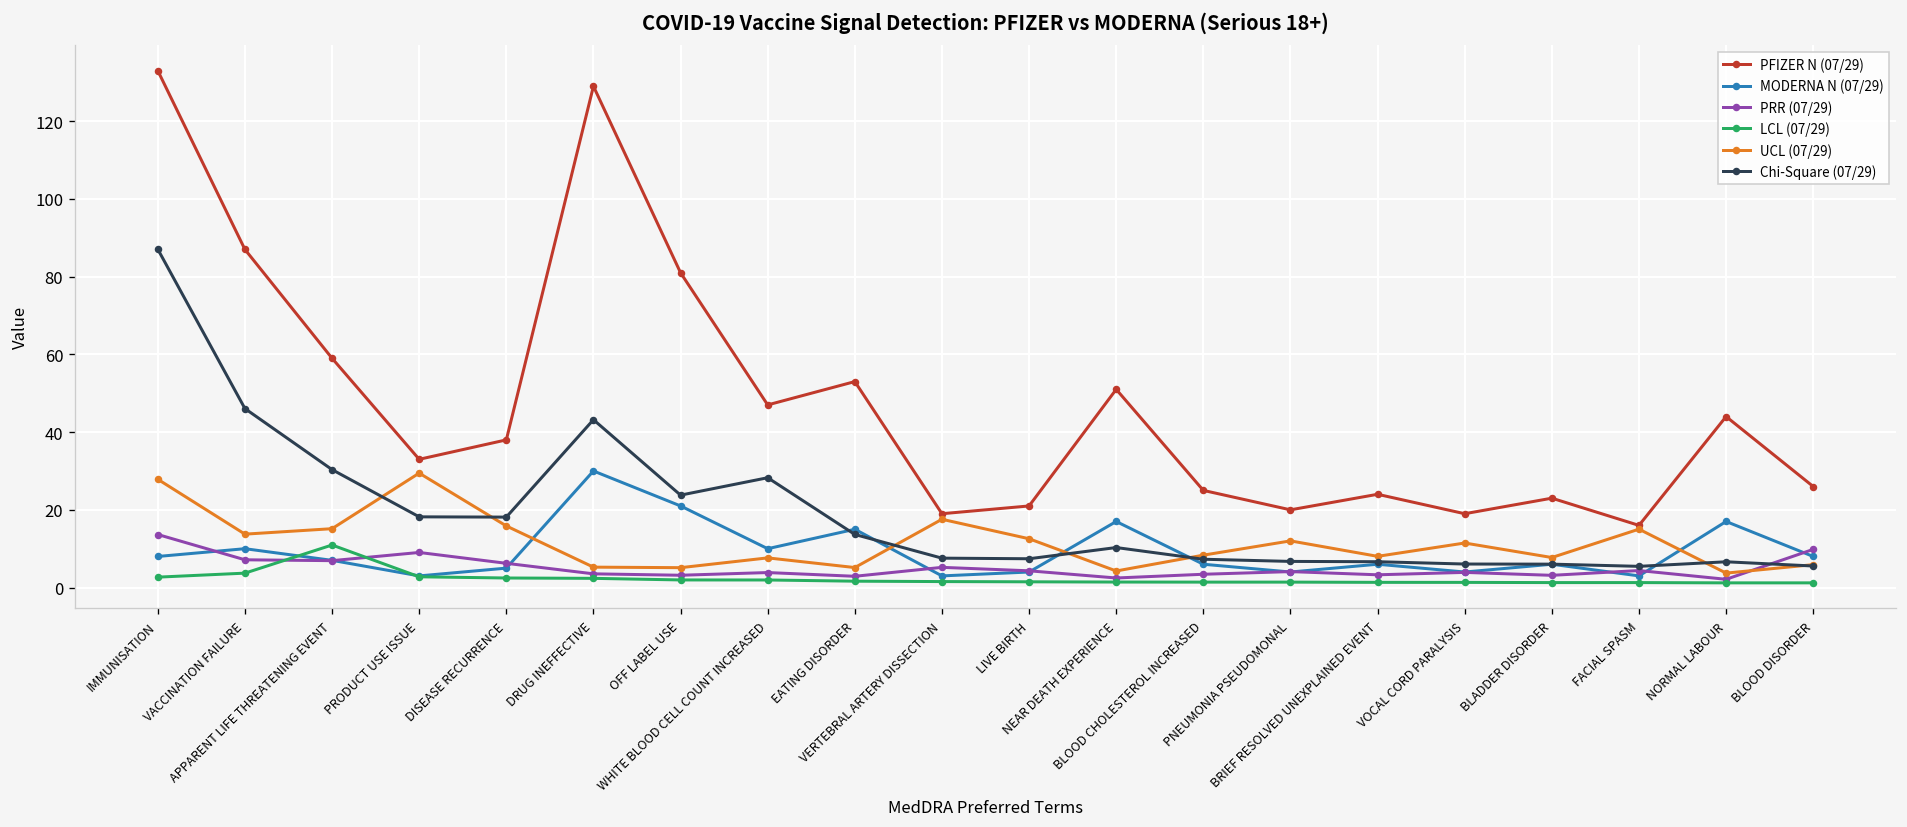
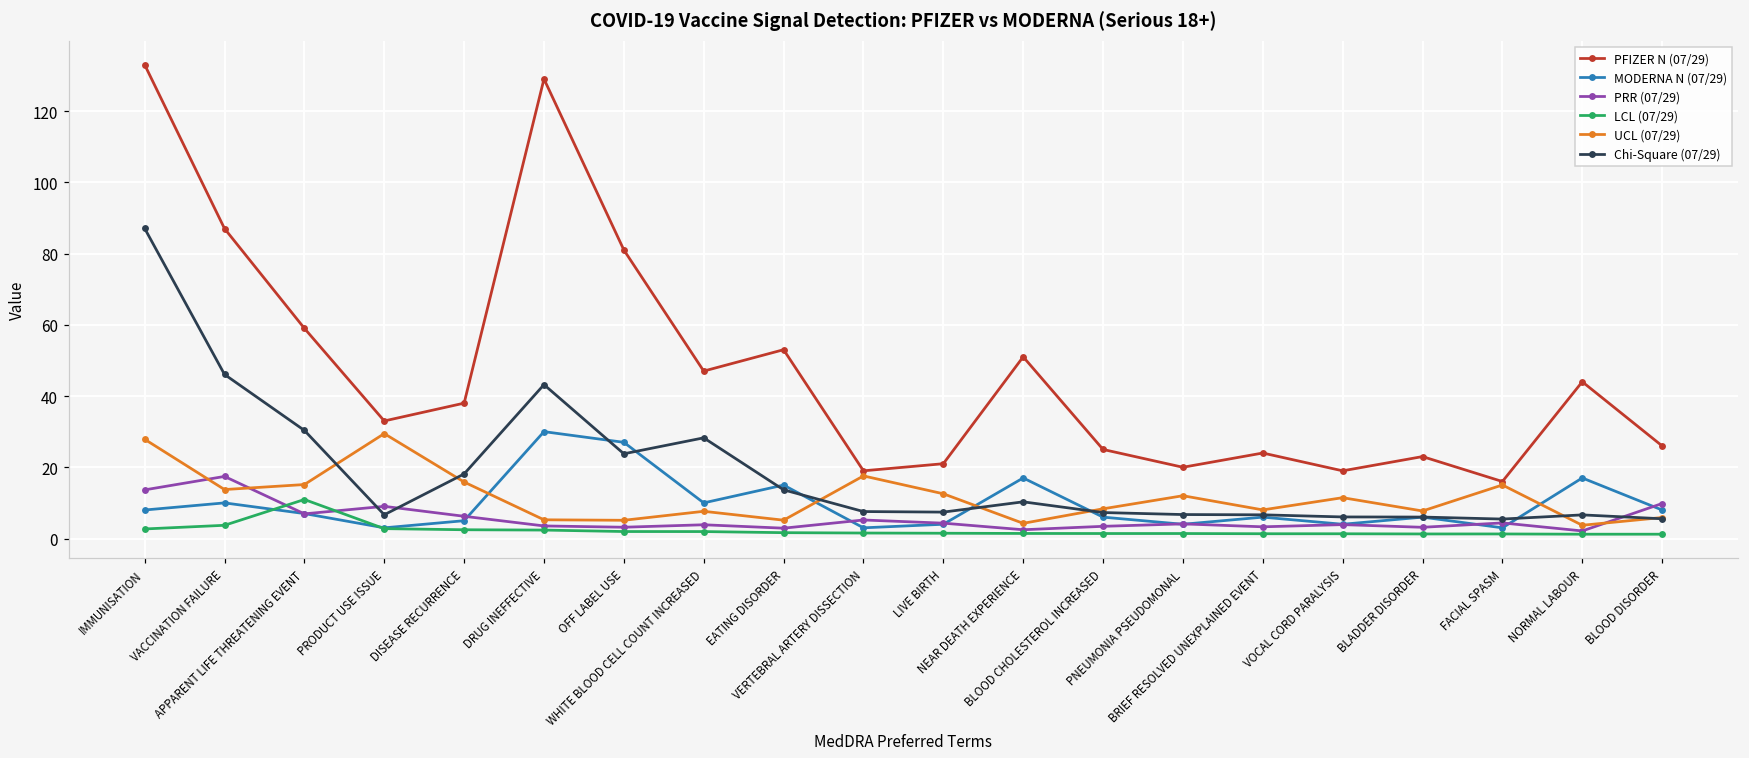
  {
    "PFIZER N (07/29)": {
      "IMMUNISATION": 133,
      "VACCINATION FAILURE": 87,
      "APPARENT LIFE THREATENING EVENT": 59,
      "PRODUCT USE ISSUE": 33,
      "DISEASE RECURRENCE": 38,
      "DRUG INEFFECTIVE": 129,
      "OFF LABEL USE": 81,
      "WHITE BLOOD CELL COUNT INCREASED": 47,
      "EATING DISORDER": 53,
      "VERTEBRAL ARTERY DISSECTION": 19,
      "LIVE BIRTH": 21,
      "NEAR DEATH EXPERIENCE": 51,
      "BLOOD CHOLESTEROL INCREASED": 25,
      "PNEUMONIA PSEUDOMONAL": 20,
      "BRIEF RESOLVED UNEXPLAINED EVENT": 24,
      "VOCAL CORD PARALYSIS": 19,
      "BLADDER DISORDER": 23,
      "FACIAL SPASM": 16,
      "NORMAL LABOUR": 44,
      "BLOOD DISORDER": 26
    },
    "MODERNA N (07/29)": {
      "IMMUNISATION": 8,
      "VACCINATION FAILURE": 10,
      "DISEASE RECURRENCE": 5,
      "DRUG INEFFECTIVE": 30,
-     "OFF LABEL USE": 21,
+     "OFF LABEL USE": 27,
      "WHITE BLOOD CELL COUNT INCREASED": 10,
      "EATING DISORDER": 15,
      "VERTEBRAL ARTERY DISSECTION": 3,
      "NEAR DEATH EXPERIENCE": 17,
      "BLOOD CHOLESTEROL INCREASED": 6,
      "FACIAL SPASM": 3,
      "NORMAL LABOUR": 17,
      "BLOOD DISORDER": 8
    },
    "PRR (07/29)": {
      "IMMUNISATION": 14,
-     "VACCINATION FAILURE": 7,
+     "VACCINATION FAILURE": 17,
      "PRODUCT USE ISSUE": 9,
      "DISEASE RECURRENCE": 6,
      "DRUG INEFFECTIVE": 4,
      "OFF LABEL USE": 3,
      "WHITE BLOOD CELL COUNT INCREASED": 4,
      "EATING DISORDER": 3,
      "VERTEBRAL ARTERY DISSECTION": 5,
      "NEAR DEATH EXPERIENCE": 2,
      "BLOOD CHOLESTEROL INCREASED": 3,
      "BRIEF RESOLVED UNEXPLAINED EVENT": 3,
      "BLADDER DISORDER": 3,
      "FACIAL SPASM": 4,
      "NORMAL LABOUR": 2,
      "BLOOD DISORDER": 10
    },
    "LCL (07/29)": {
      "IMMUNISATION": 3,
      "VACCINATION FAILURE": 4,
      "APPARENT LIFE THREATENING EVENT": 11,
      "DISEASE RECURRENCE": 2,
      "DRUG INEFFECTIVE": 2,
      "OFF LABEL USE": 2,
      "WHITE BLOOD CELL COUNT INCREASED": 2,
      "EATING DISORDER": 2,
      "VERTEBRAL ARTERY DISSECTION": 2,
      "LIVE BIRTH": 1,
      "NEAR DEATH EXPERIENCE": 1,
      "BLOOD CHOLESTEROL INCREASED": 1,
      "PNEUMONIA PSEUDOMONAL": 1,
      "BRIEF RESOLVED UNEXPLAINED EVENT": 1,
      "VOCAL CORD PARALYSIS": 1,
      "BLADDER DISORDER": 1,
      "FACIAL SPASM": 1,
      "NORMAL LABOUR": 1,
      "BLOOD DISORDER": 1
    },
    "UCL (07/29)": {
      "IMMUNISATION": 28,
      "VACCINATION FAILURE": 14,
      "APPARENT LIFE THREATENING EVENT": 15,
      "PRODUCT USE ISSUE": 29,
      "DISEASE RECURRENCE": 16,
      "DRUG INEFFECTIVE": 5,
      "OFF LABEL USE": 5,
      "WHITE BLOOD CELL COUNT INCREASED": 8,
      "EATING DISORDER": 5,
      "VERTEBRAL ARTERY DISSECTION": 18,
      "LIVE BIRTH": 13,
      "NEAR DEATH EXPERIENCE": 4,
      "BLOOD CHOLESTEROL INCREASED": 8,
      "PNEUMONIA PSEUDOMONAL": 12,
      "BRIEF RESOLVED UNEXPLAINED EVENT": 8,
      "VOCAL CORD PARALYSIS": 11,
      "BLADDER DISORDER": 8,
      "FACIAL SPASM": 15,
      "NORMAL LABOUR": 4
    },
    "Chi-Square (07/29)": {
      "IMMUNISATION": 87,
      "VACCINATION FAILURE": 46,
      "APPARENT LIFE THREATENING EVENT": 30,
-     "PRODUCT USE ISSUE": 18,
+     "PRODUCT USE ISSUE": 7,
      "DISEASE RECURRENCE": 18,
      "DRUG INEFFECTIVE": 43,
      "OFF LABEL USE": 24,
      "WHITE BLOOD CELL COUNT INCREASED": 28,
      "EATING DISORDER": 14,
      "VERTEBRAL ARTERY DISSECTION": 8,
      "LIVE BIRTH": 7,
      "NEAR DEATH EXPERIENCE": 10,
      "BLOOD CHOLESTEROL INCREASED": 7,
      "PNEUMONIA PSEUDOMONAL": 7,
      "VOCAL CORD PARALYSIS": 6,
      "FACIAL SPASM": 5,
      "NORMAL LABOUR": 7
    }
  }
